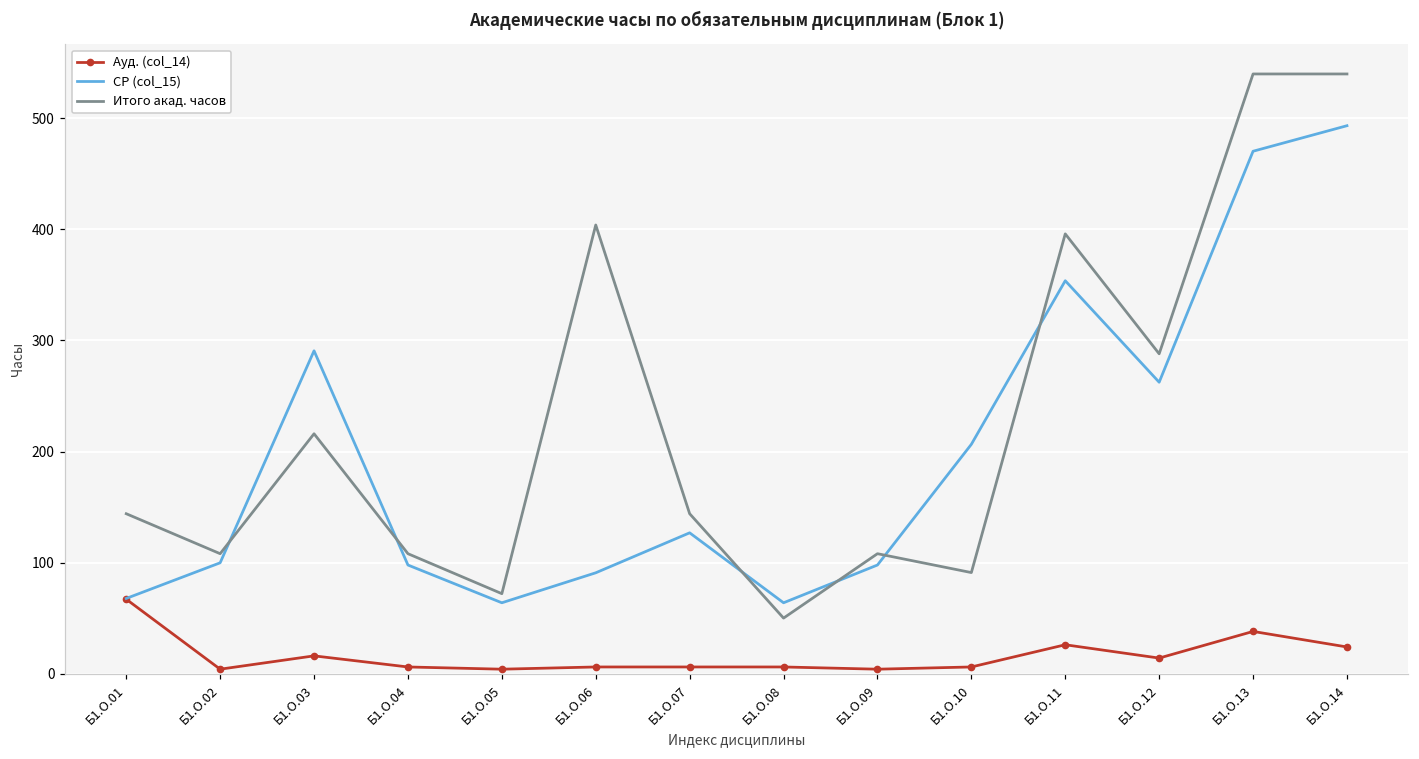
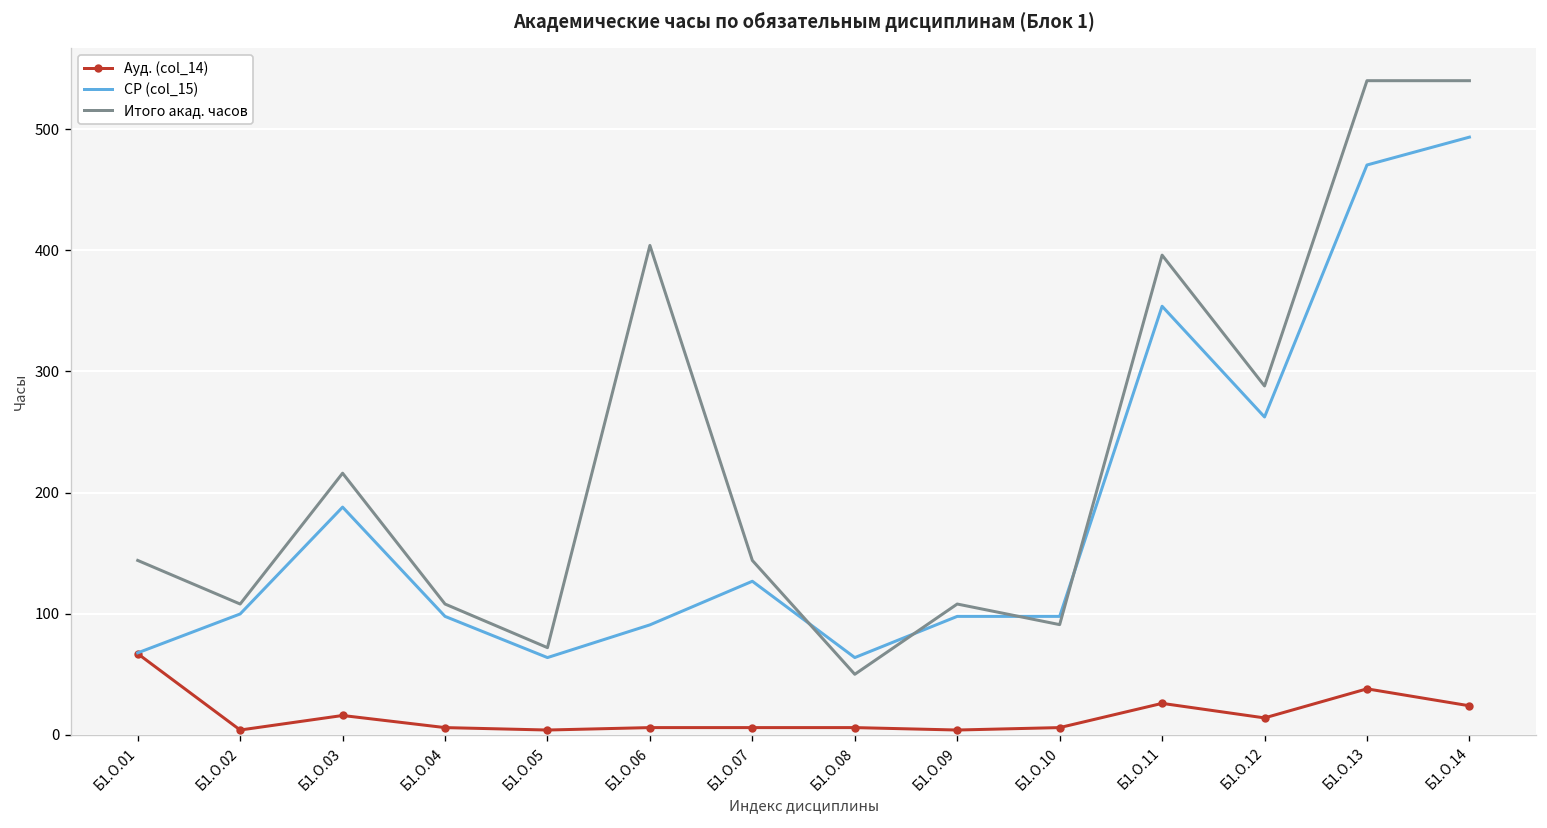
  {
    "Ауд. (col_14)": {
      "Б1.О.02": 4,
      "Б1.О.03": 16,
      "Б1.О.04": 6,
      "Б1.О.05": 4,
      "Б1.О.06": 6,
      "Б1.О.07": 6,
      "Б1.О.08": 6,
      "Б1.О.09": 4,
      "Б1.О.10": 6,
      "Б1.О.11": 26,
      "Б1.О.12": 14,
      "Б1.О.13": 38,
      "Б1.О.14": 24
    },
    "СР (col_15)": {
      "Б1.О.02": 100,
-     "Б1.О.03": 291,
+     "Б1.О.03": 188,
      "Б1.О.04": 98,
      "Б1.О.05": 64,
      "Б1.О.06": 91,
      "Б1.О.07": 127,
      "Б1.О.08": 64,
      "Б1.О.09": 98,
-     "Б1.О.10": 207,
+     "Б1.О.10": 98,
      "Б1.О.11": 354,
      "Б1.О.12": 262,
      "Б1.О.13": 470,
      "Б1.О.14": 493
    },
    "Итого акад. часов": {
      "Б1.О.01": 144,
      "Б1.О.02": 108,
      "Б1.О.03": 216,
      "Б1.О.04": 108,
      "Б1.О.05": 72,
      "Б1.О.06": 404,
      "Б1.О.07": 144,
      "Б1.О.08": 50,
      "Б1.О.09": 108,
      "Б1.О.10": 91,
      "Б1.О.11": 396,
      "Б1.О.12": 288,
      "Б1.О.13": 540,
      "Б1.О.14": 540
    }
  }
